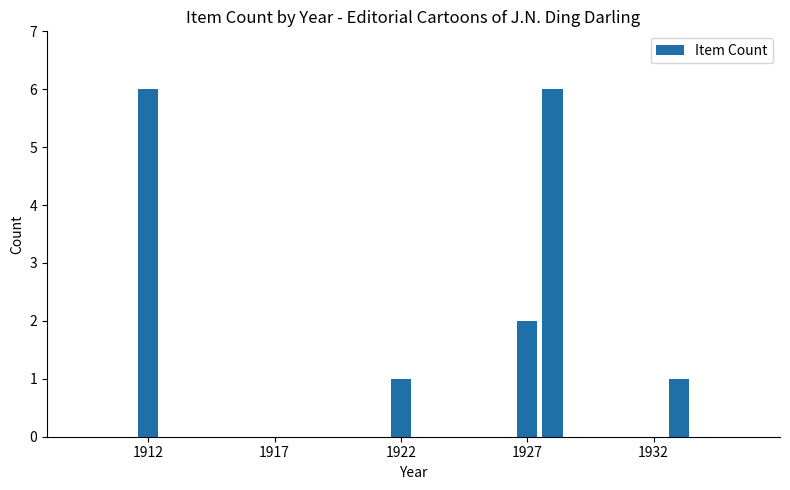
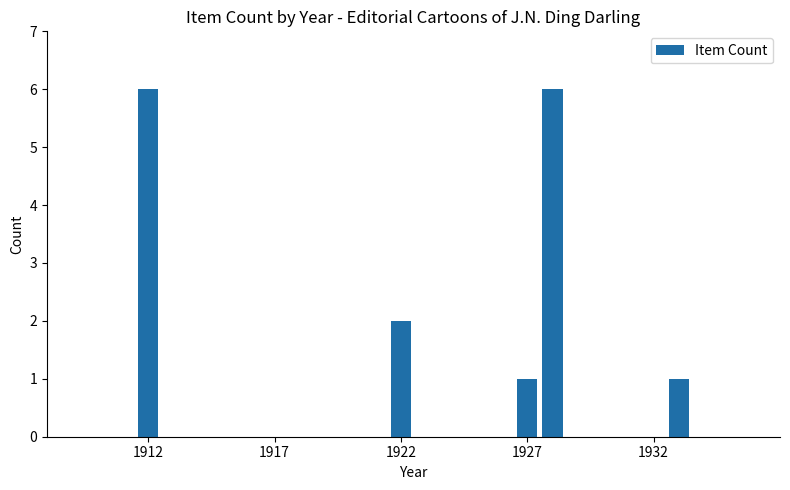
  {
    "1912": 6,
-   "1922": 1,
-   "1927": 2
+   "1922": 2,
+   "1927": 1
  }
